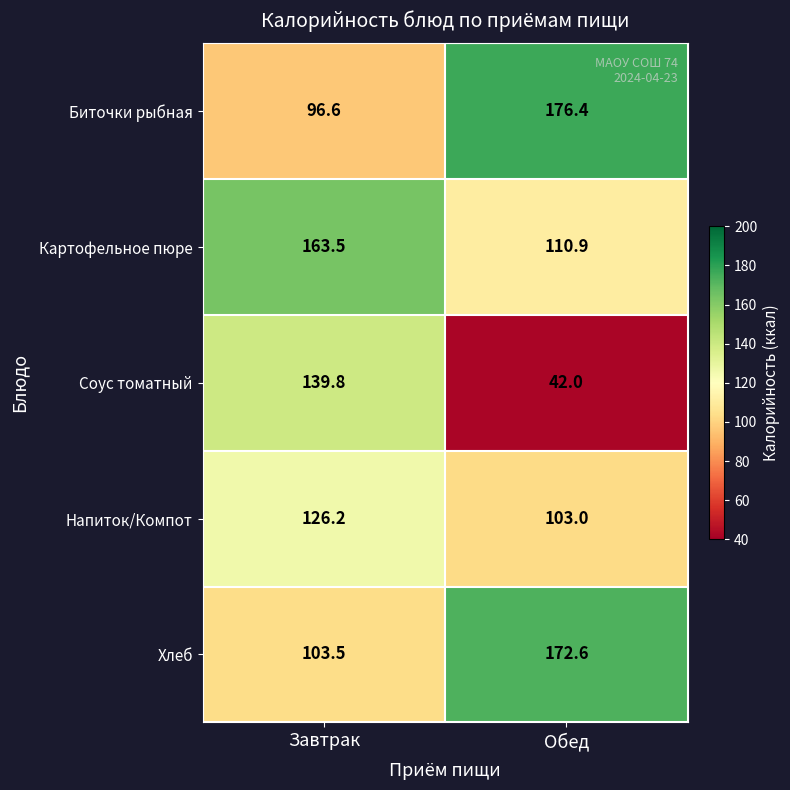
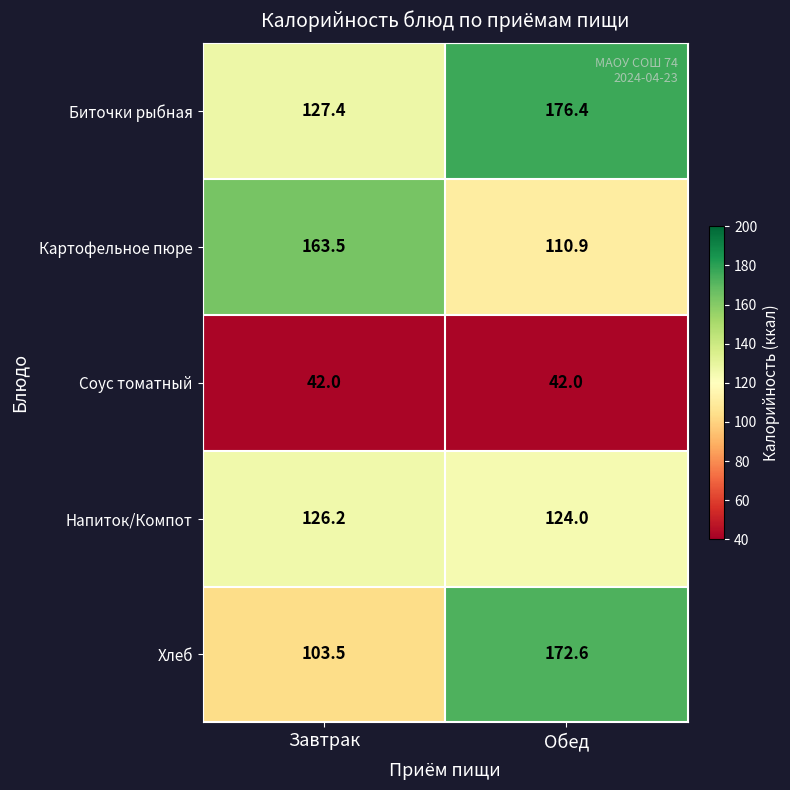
  {
    "Биточки рыбная": {
-     "Завтрак": 96.6
+     "Завтрак": 127.4
    },
    "Картофельное пюре": {
      "Завтрак": 163.5,
      "Обед": 110.9
    },
    "Соус томатный": {
-     "Завтрак": 139.8,
+     "Завтрак": 42.0,
      "Обед": 42.0
    },
    "Напиток/Компот": {
      "Завтрак": 126.2,
-     "Обед": 103.0
+     "Обед": 124.0
    },
    "Хлеб": {
      "Завтрак": 103.5,
      "Обед": 172.6
    }
  }
